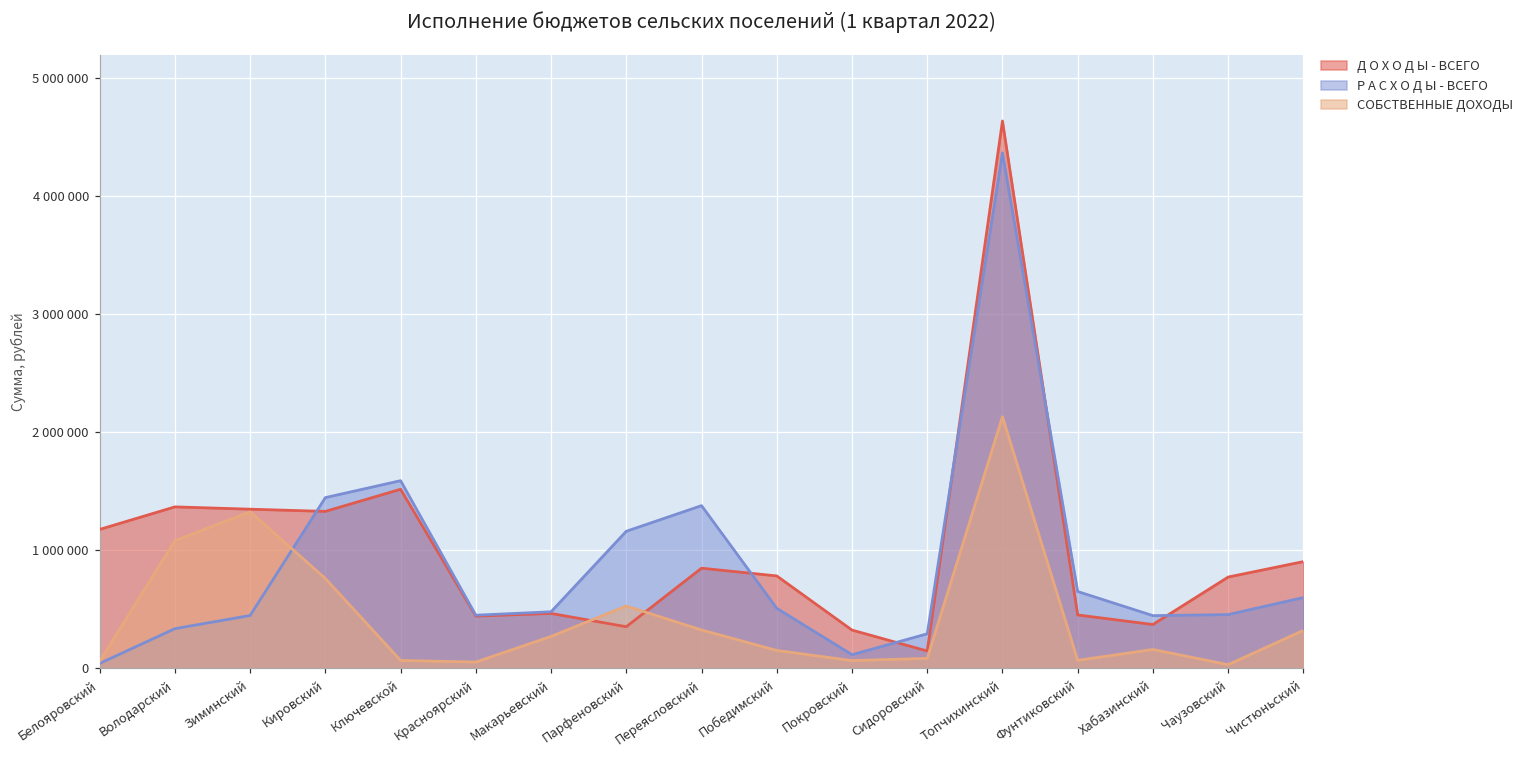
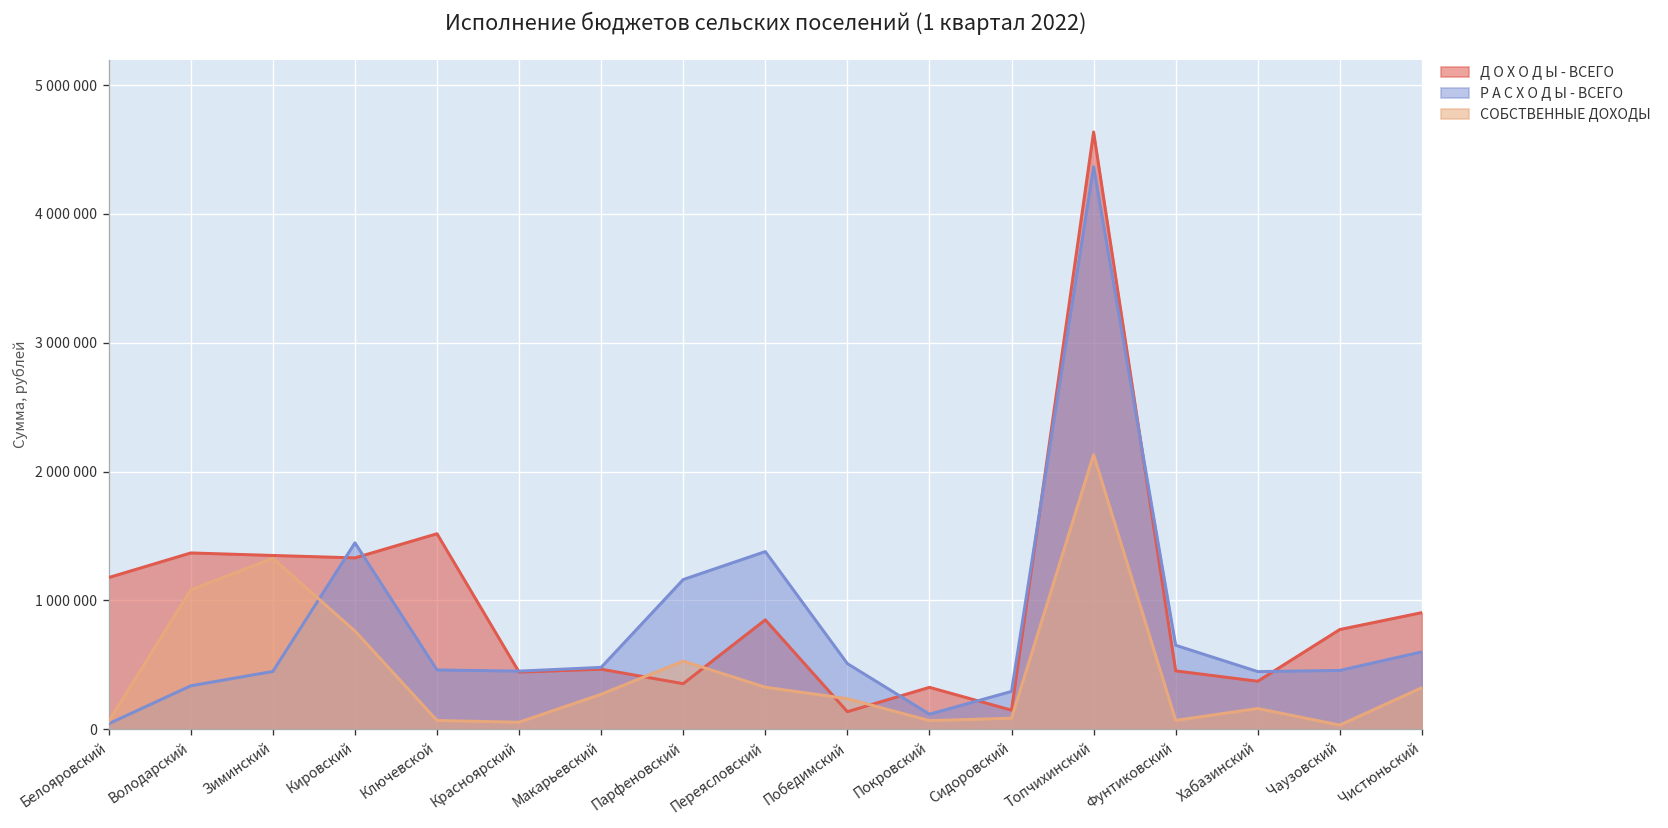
  {
    "Д О Х О Д Ы - ВСЕГО": {
      "Белояровский": 1180000,
      "Володарский": 1370000,
      "Кировский": 1330000,
      "Ключевской": 1520000,
      "Парфеновский": 350000,
      "Переясловский": 850000,
-     "Победимский": 780000,
+     "Победимский": 140000,
      "Покровский": 320000,
      "Сидоровский": 150000,
      "Топчихинский": 4640000,
      "Фунтиковский": 450000,
      "Хабазинский": 370000,
      "Чаузовский": 770000,
      "Чистюньский": 900000
    },
    "Р А С Х О Д Ы - ВСЕГО": {
      "Володарский": 340000,
      "Зиминский": 450000,
      "Кировский": 1450000,
-     "Ключевской": 1590000,
+     "Ключевской": 460000,
      "Парфеновский": 1160000,
      "Переясловский": 1380000,
      "Победимский": 510000,
      "Покровский": 120000,
      "Сидоровский": 290000,
      "Топчихинский": 4370000,
      "Фунтиковский": 650000,
      "Хабазинский": 450000,
      "Чаузовский": 460000,
      "Чистюньский": 600000
    },
    "СОБСТВЕННЫЕ ДОХОДЫ": {
      "Володарский": 1080000,
      "Кировский": 760000,
      "Ключевской": 70000,
      "Красноярский": 50000,
      "Макарьевский": 270000,
      "Парфеновский": 530000,
      "Переясловский": 330000,
-     "Победимский": 150000,
+     "Победимский": 240000,
      "Покровский": 70000,
      "Сидоровский": 80000,
      "Топчихинский": 2130000,
      "Фунтиковский": 70000,
      "Хабазинский": 160000,
      "Чаузовский": 30000,
      "Чистюньский": 320000
    }
  }
